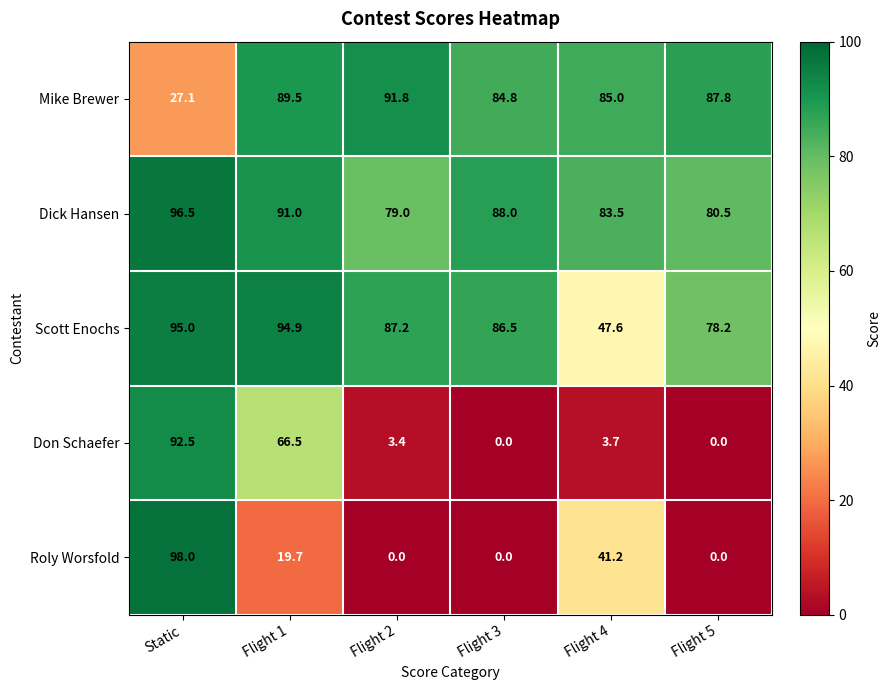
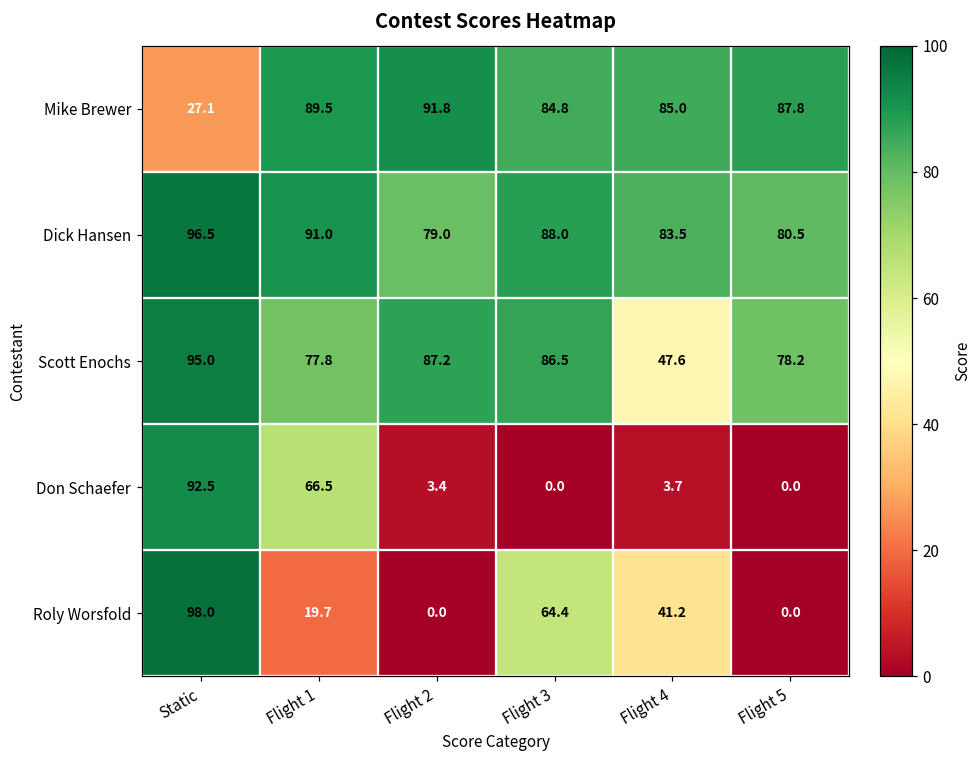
  {
    "Mike Brewer": {
      "Static": 27.1,
      "Flight 1": 89.5,
      "Flight 2": 91.8,
      "Flight 3": 84.8,
      "Flight 4": 85.0,
      "Flight 5": 87.8
    },
    "Dick Hansen": {
      "Static": 96.5,
      "Flight 1": 91.0,
      "Flight 2": 79.0,
      "Flight 3": 88.0,
      "Flight 4": 83.5,
      "Flight 5": 80.5
    },
    "Scott Enochs": {
      "Static": 95.0,
-     "Flight 1": 94.9,
+     "Flight 1": 77.8,
      "Flight 2": 87.2,
      "Flight 3": 86.5,
      "Flight 4": 47.6,
      "Flight 5": 78.2
    },
    "Don Schaefer": {
      "Static": 92.5,
      "Flight 1": 66.5,
      "Flight 2": 3.4,
      "Flight 3": 0.0,
      "Flight 4": 3.7,
      "Flight 5": 0.0
    },
    "Roly Worsfold": {
      "Static": 98.0,
      "Flight 1": 19.7,
      "Flight 2": 0.0,
-     "Flight 3": 0.0,
+     "Flight 3": 64.4,
      "Flight 4": 41.2,
      "Flight 5": 0.0
    }
  }
